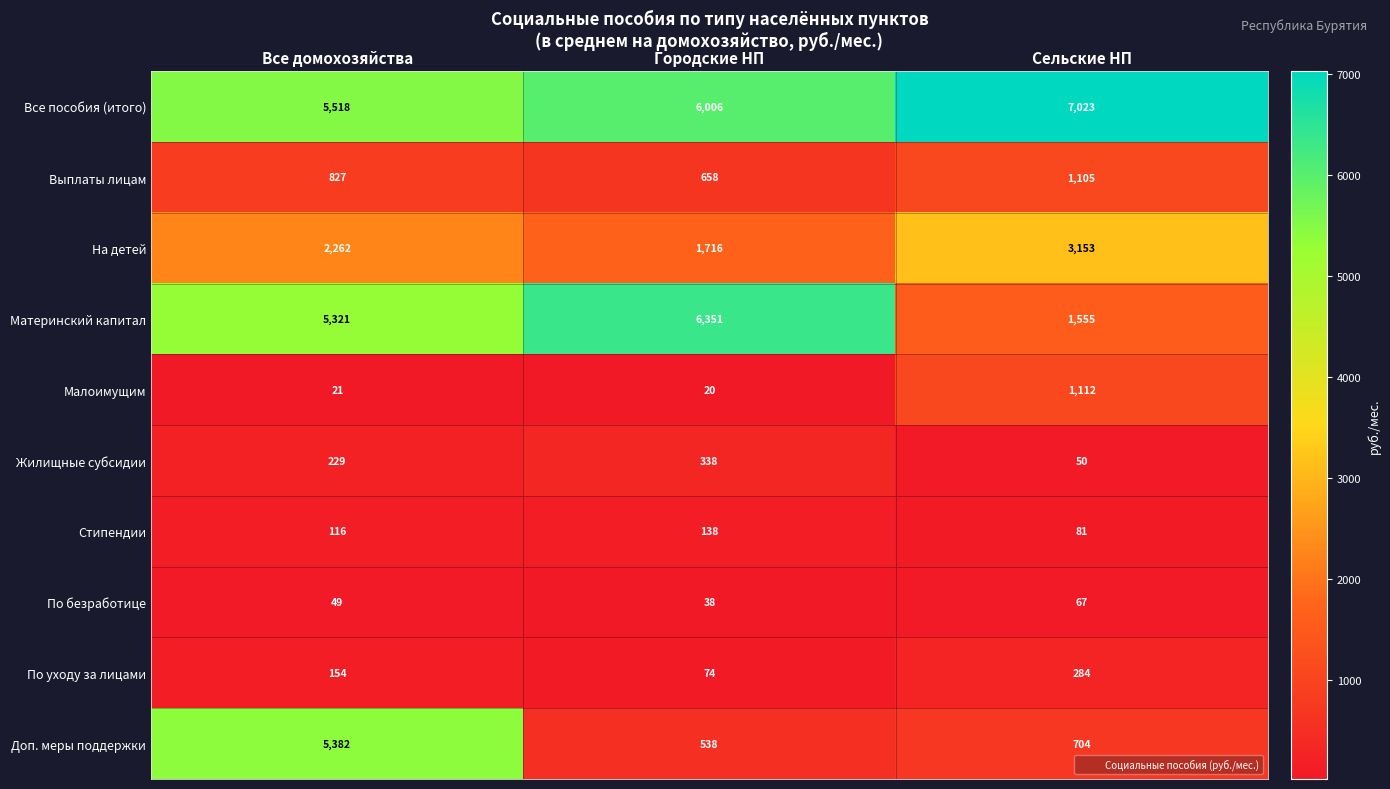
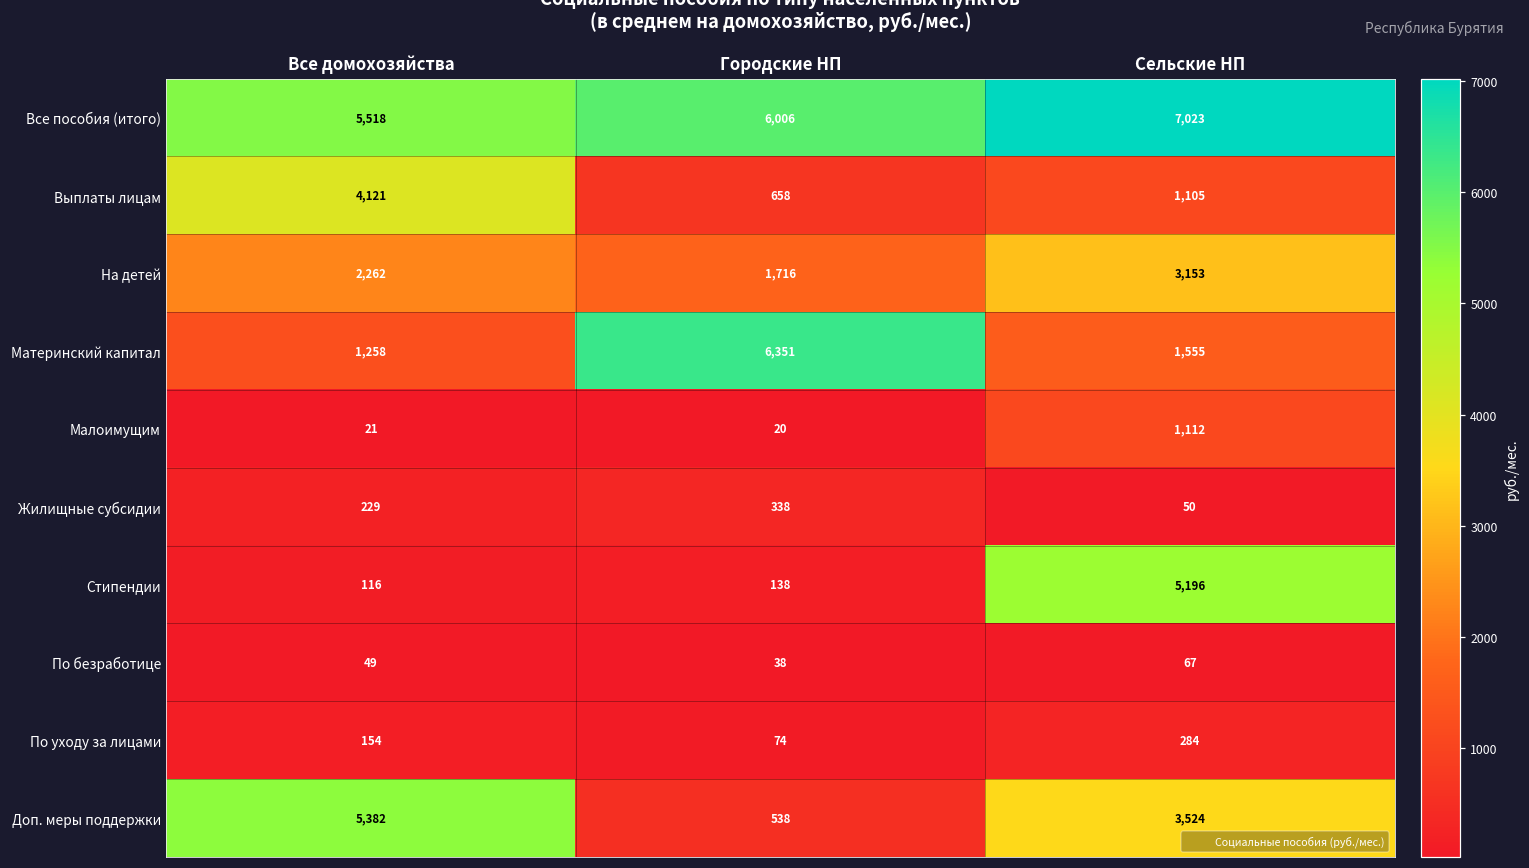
  {
    "Все пособия (итого)": {
      "Все домохозяйства": "5,518",
      "Городские НП": "6,006",
      "Сельские НП": "7,023"
    },
    "Выплаты лицам": {
-     "Все домохозяйства": "827",
+     "Все домохозяйства": "4,121",
      "Городские НП": "658",
      "Сельские НП": "1,105"
    },
    "На детей": {
      "Все домохозяйства": "2,262",
      "Городские НП": "1,716",
      "Сельские НП": "3,153"
    },
    "Материнский капитал": {
-     "Все домохозяйства": "5,321",
+     "Все домохозяйства": "1,258",
      "Городские НП": "6,351",
      "Сельские НП": "1,555"
    },
    "Малоимущим": {
      "Все домохозяйства": "21",
      "Городские НП": "20",
      "Сельские НП": "1,112"
    },
    "Жилищные субсидии": {
      "Все домохозяйства": "229",
      "Городские НП": "338",
      "Сельские НП": "50"
    },
    "Стипендии": {
      "Все домохозяйства": "116",
      "Городские НП": "138",
-     "Сельские НП": "81"
+     "Сельские НП": "5,196"
    },
    "По безработице": {
      "Все домохозяйства": "49",
      "Городские НП": "38",
      "Сельские НП": "67"
    },
    "По уходу за лицами": {
      "Все домохозяйства": "154",
      "Городские НП": "74",
      "Сельские НП": "284"
    },
    "Доп. меры поддержки": {
      "Все домохозяйства": "5,382",
      "Городские НП": "538",
-     "Сельские НП": "704"
+     "Сельские НП": "3,524"
    }
  }
